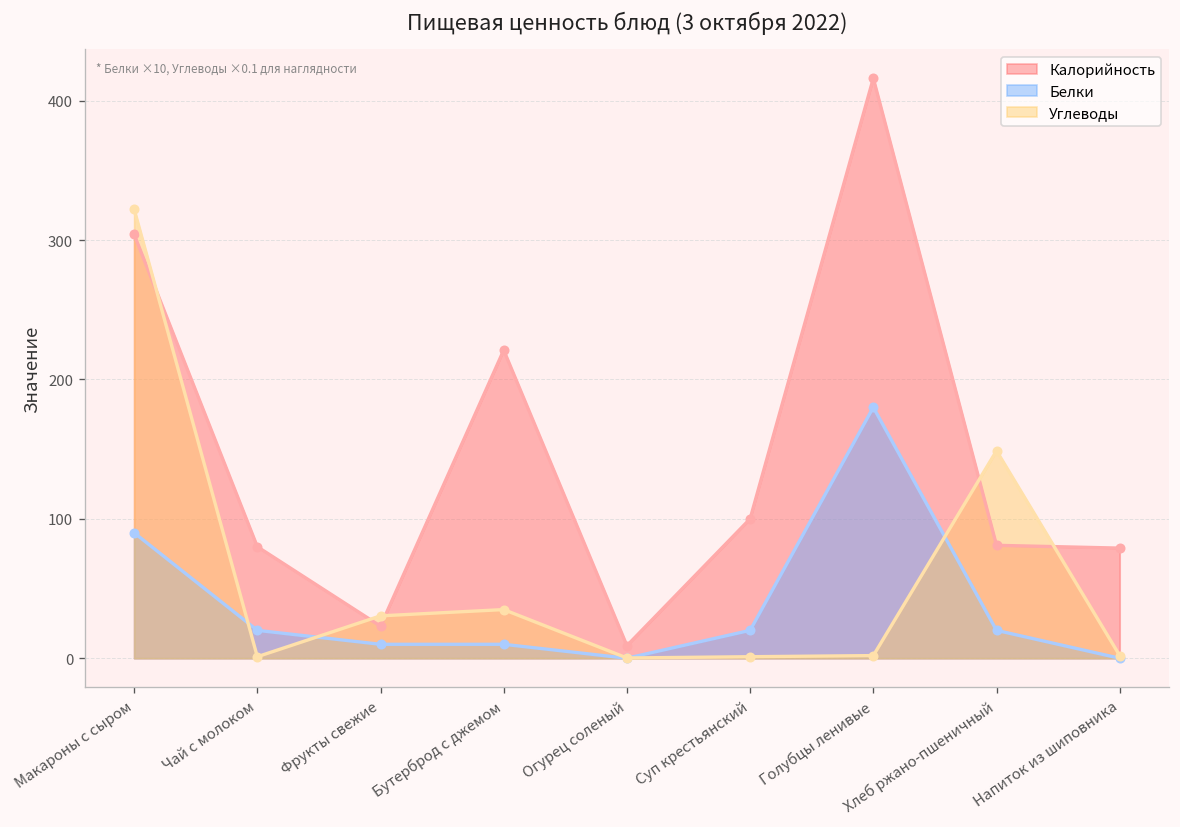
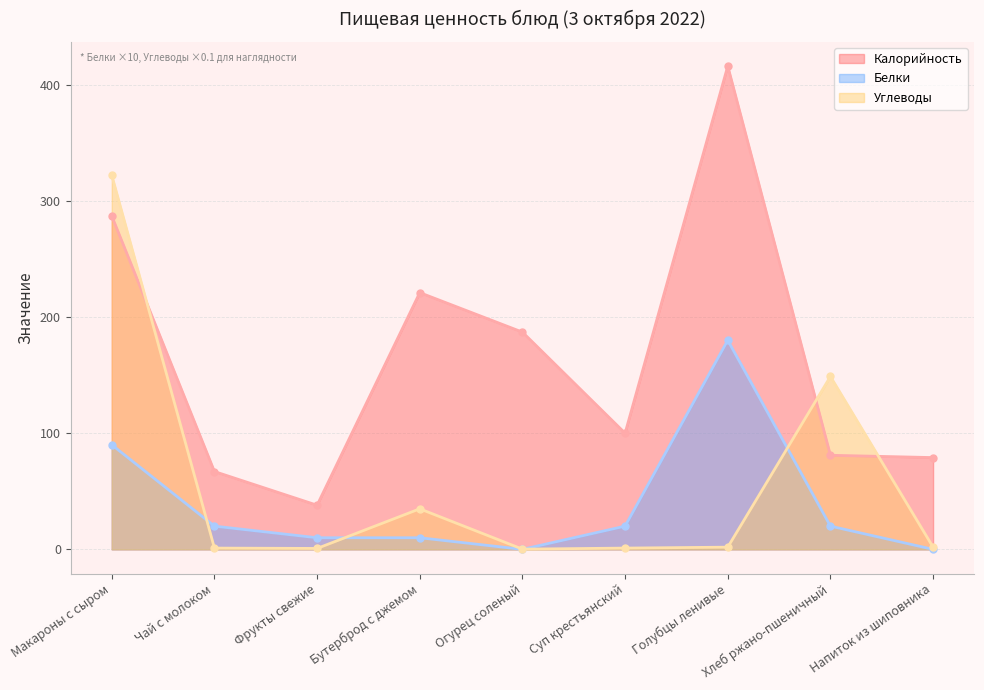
  {
    "Калорийность": {
-     "Макароны с сыром": 304,
-     "Чай с молоком": 80,
-     "Фрукты свежие": 23,
+     "Макароны с сыром": 287,
+     "Чай с молоком": 67,
+     "Фрукты свежие": 38,
      "Бутерброд с джемом": 221,
-     "Огурец соленый": 9,
+     "Огурец соленый": 187,
      "Суп крестьянский": 100,
      "Голубцы ленивые": 416,
      "Хлеб ржано-пшеничный": 81,
      "Напиток из шиповника": 79
    },
    "Белки": {
      "Макароны с сыром": 90,
      "Чай с молоком": 20,
      "Фрукты свежие": 10,
      "Бутерброд с джемом": 10,
      "Суп крестьянский": 20,
      "Голубцы ленивые": 180,
      "Хлеб ржано-пшеничный": 20
    },
    "Углеводы": {
      "Макароны с сыром": 322,
      "Чай с молоком": 1,
-     "Фрукты свежие": 30,
+     "Фрукты свежие": 1,
      "Бутерброд с джемом": 35,
      "Суп крестьянский": 1,
      "Голубцы ленивые": 2,
      "Хлеб ржано-пшеничный": 149
    }
  }
